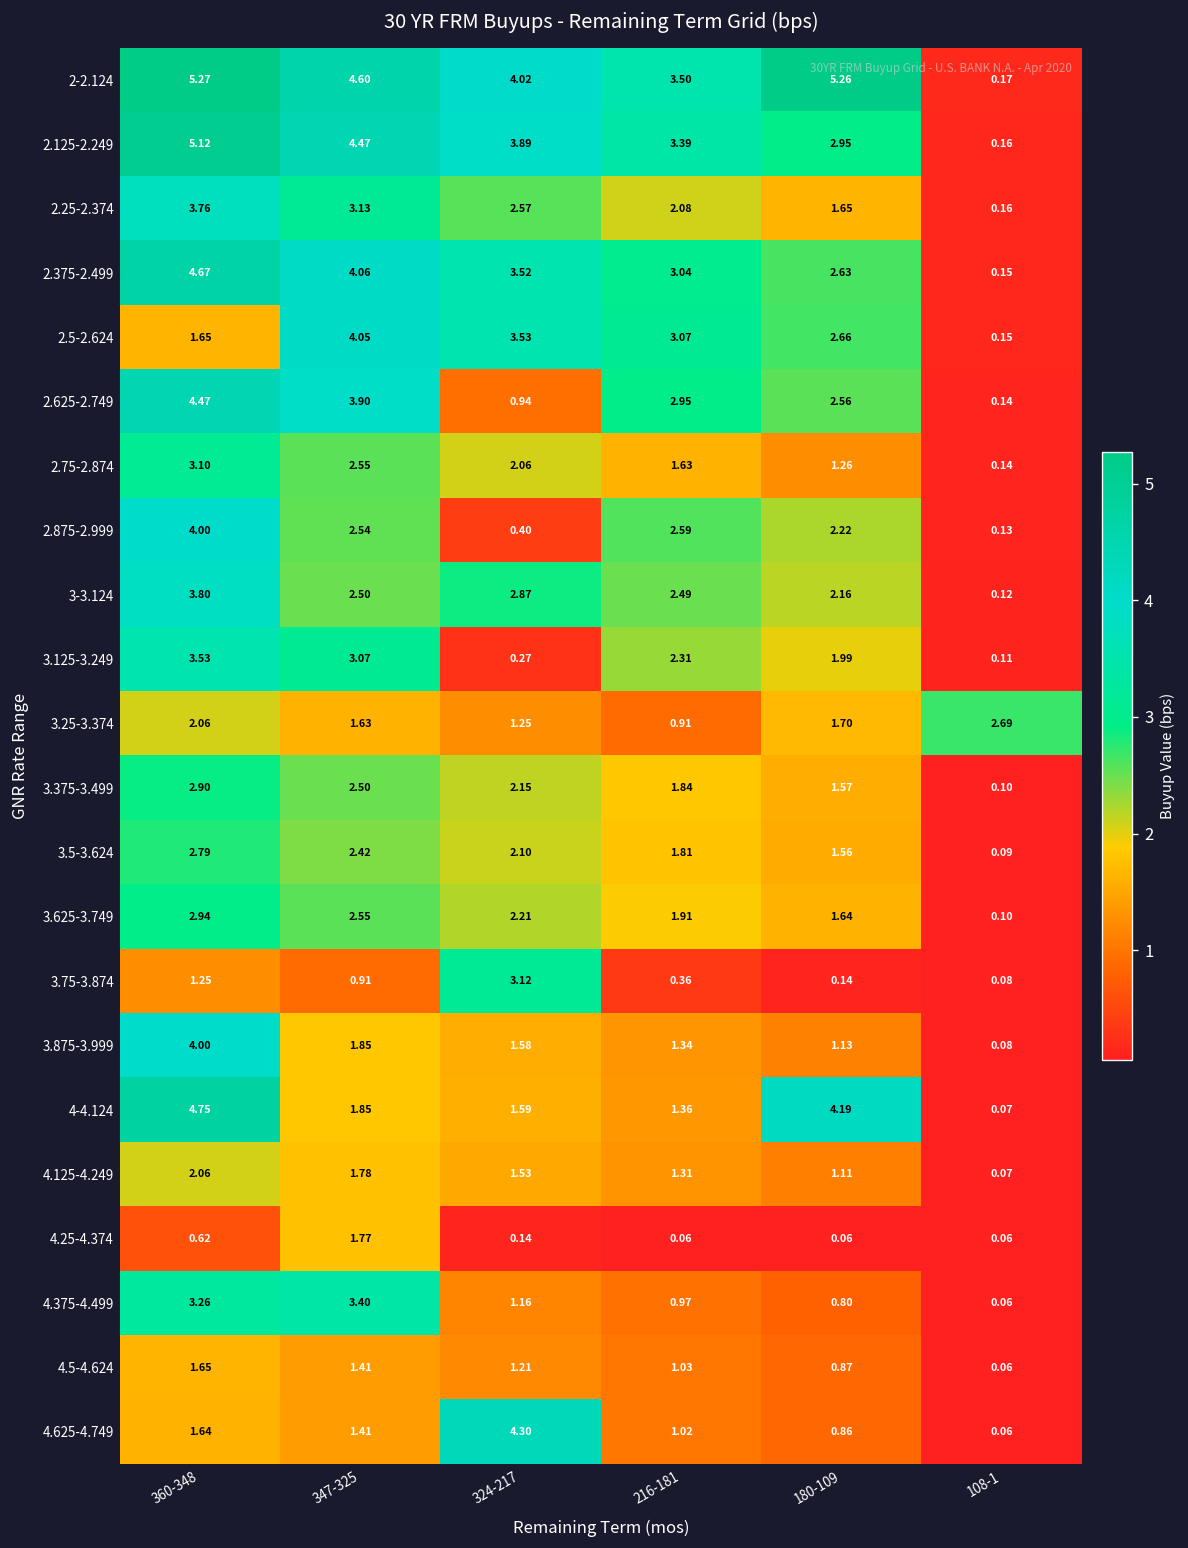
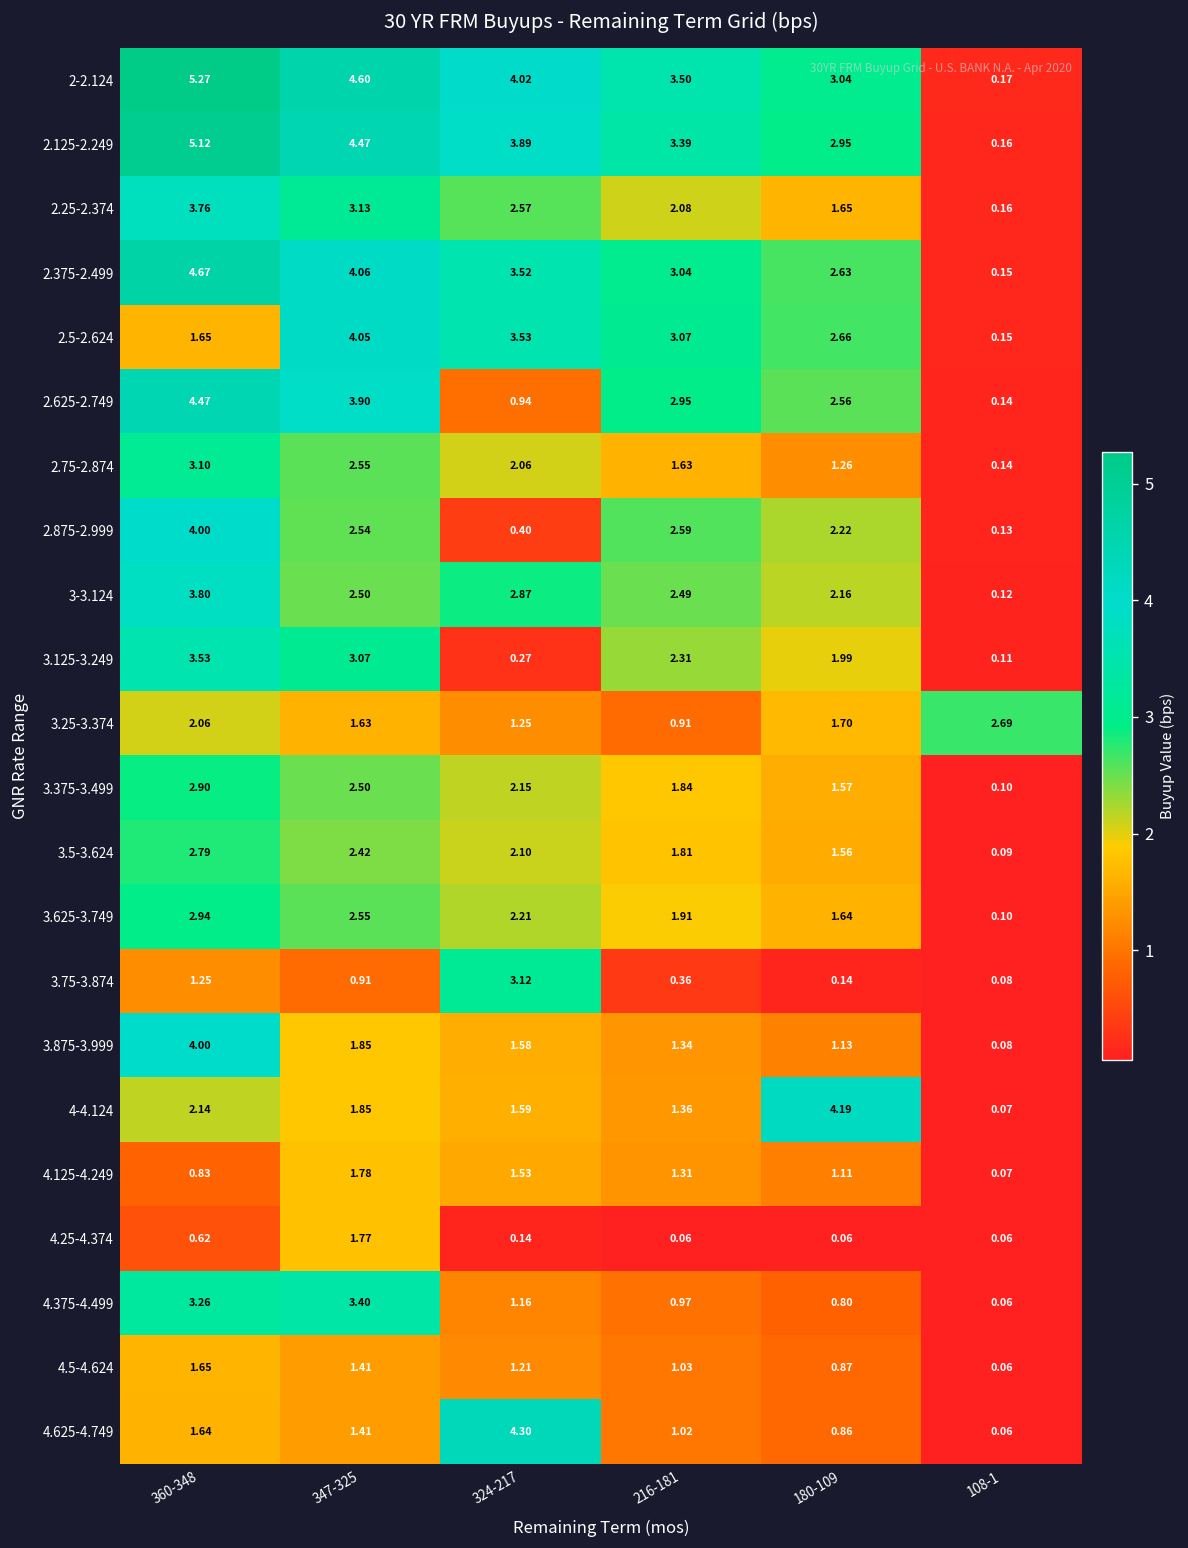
  {
    "2-2.124": {
      "360-348": 5.27,
      "347-325": 4.60,
      "324-217": 4.02,
      "216-181": 3.50,
-     "180-109": 5.26
+     "180-109": 3.04
    },
    "2.125-2.249": {
      "360-348": 5.12,
      "347-325": 4.47,
      "324-217": 3.89,
      "216-181": 3.39,
      "180-109": 2.95,
      "108-1": 0.16
    },
    "2.25-2.374": {
      "360-348": 3.76,
      "347-325": 3.13,
      "324-217": 2.57,
      "216-181": 2.08,
      "180-109": 1.65,
      "108-1": 0.16
    },
    "2.375-2.499": {
      "360-348": 4.67,
      "347-325": 4.06,
      "324-217": 3.52,
      "216-181": 3.04,
      "180-109": 2.63,
      "108-1": 0.15
    },
    "2.5-2.624": {
      "360-348": 1.65,
      "347-325": 4.05,
      "324-217": 3.53,
      "216-181": 3.07,
      "180-109": 2.66,
      "108-1": 0.15
    },
    "2.625-2.749": {
      "360-348": 4.47,
      "347-325": 3.90,
      "324-217": 0.94,
      "216-181": 2.95,
      "180-109": 2.56,
      "108-1": 0.14
    },
    "2.75-2.874": {
      "360-348": 3.10,
      "347-325": 2.55,
      "324-217": 2.06,
      "216-181": 1.63,
      "180-109": 1.26,
      "108-1": 0.14
    },
    "2.875-2.999": {
      "360-348": 4.00,
      "347-325": 2.54,
      "324-217": 0.40,
      "216-181": 2.59,
      "180-109": 2.22,
      "108-1": 0.13
    },
    "3-3.124": {
      "360-348": 3.80,
      "347-325": 2.50,
      "324-217": 2.87,
      "216-181": 2.49,
      "180-109": 2.16,
      "108-1": 0.12
    },
    "3.125-3.249": {
      "360-348": 3.53,
      "347-325": 3.07,
      "324-217": 0.27,
      "216-181": 2.31,
      "180-109": 1.99,
      "108-1": 0.11
    },
    "3.25-3.374": {
      "360-348": 2.06,
      "347-325": 1.63,
      "324-217": 1.25,
      "216-181": 0.91,
      "180-109": 1.70,
      "108-1": 2.69
    },
    "3.375-3.499": {
      "360-348": 2.90,
      "347-325": 2.50,
      "324-217": 2.15,
      "216-181": 1.84,
      "180-109": 1.57,
      "108-1": 0.10
    },
    "3.5-3.624": {
      "360-348": 2.79,
      "347-325": 2.42,
      "324-217": 2.10,
      "216-181": 1.81,
      "180-109": 1.56,
      "108-1": 0.09
    },
    "3.625-3.749": {
      "360-348": 2.94,
      "347-325": 2.55,
      "324-217": 2.21,
      "216-181": 1.91,
      "180-109": 1.64,
      "108-1": 0.10
    },
    "3.75-3.874": {
      "360-348": 1.25,
      "347-325": 0.91,
      "324-217": 3.12,
      "216-181": 0.36,
      "180-109": 0.14,
      "108-1": 0.08
    },
    "3.875-3.999": {
      "360-348": 4.00,
      "347-325": 1.85,
      "324-217": 1.58,
      "216-181": 1.34,
      "180-109": 1.13,
      "108-1": 0.08
    },
    "4-4.124": {
-     "360-348": 4.75,
+     "360-348": 2.14,
      "347-325": 1.85,
      "324-217": 1.59,
      "216-181": 1.36,
      "180-109": 4.19,
      "108-1": 0.07
    },
    "4.125-4.249": {
-     "360-348": 2.06,
+     "360-348": 0.83,
      "347-325": 1.78,
      "324-217": 1.53,
      "216-181": 1.31,
      "180-109": 1.11,
      "108-1": 0.07
    },
    "4.25-4.374": {
      "360-348": 0.62,
      "347-325": 1.77,
      "324-217": 0.14,
      "216-181": 0.06,
      "180-109": 0.06,
      "108-1": 0.06
    },
    "4.375-4.499": {
      "360-348": 3.26,
      "347-325": 3.40,
      "324-217": 1.16,
      "216-181": 0.97,
      "180-109": 0.80,
      "108-1": 0.06
    },
    "4.5-4.624": {
      "360-348": 1.65,
      "347-325": 1.41,
      "324-217": 1.21,
      "216-181": 1.03,
      "180-109": 0.87,
      "108-1": 0.06
    },
    "4.625-4.749": {
      "360-348": 1.64,
      "347-325": 1.41,
      "324-217": 4.30,
      "216-181": 1.02,
      "180-109": 0.86,
      "108-1": 0.06
    }
  }
